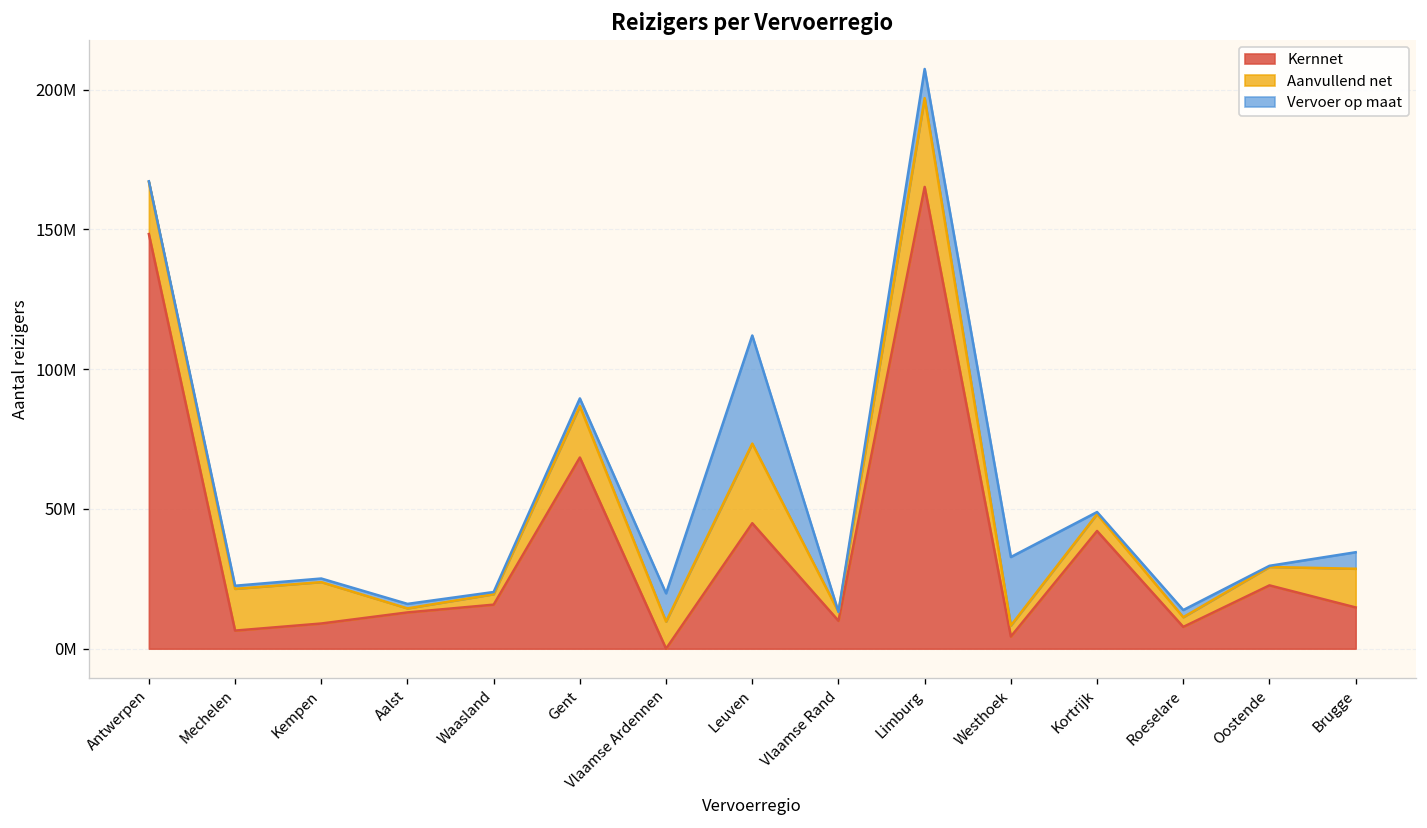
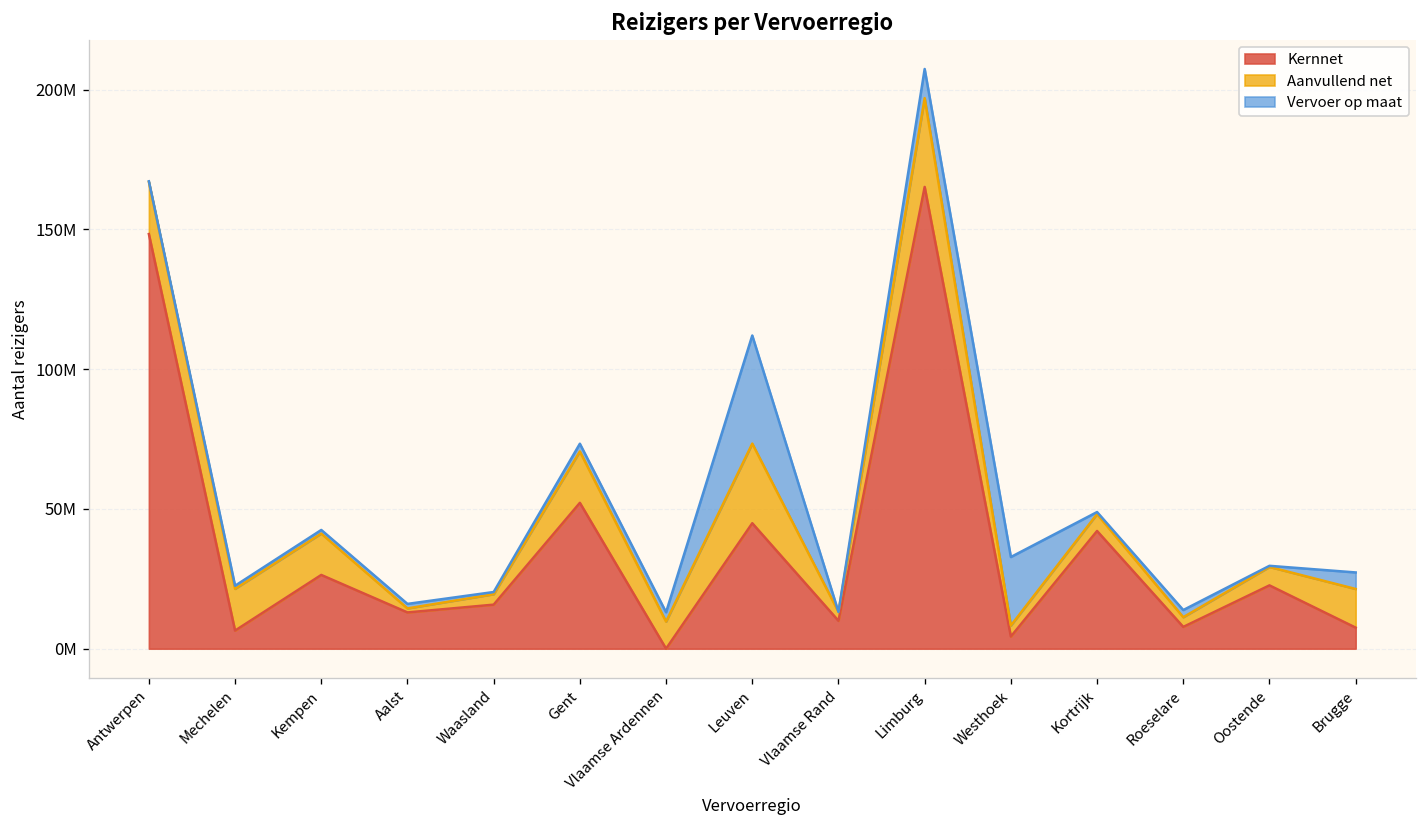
  {
    "Kernnet": {
      "Antwerpen": 148000000,
      "Mechelen": 6000000,
-     "Kempen": 9000000,
+     "Kempen": 26000000,
      "Aalst": 13000000,
      "Waasland": 16000000,
-     "Gent": 68000000,
+     "Gent": 52000000,
      "Vlaamse Ardennen": 0,
      "Leuven": 45000000,
      "Vlaamse Rand": 10000000,
      "Limburg": 165000000,
      "Westhoek": 4000000,
      "Kortrijk": 42000000,
      "Roeselare": 8000000,
      "Oostende": 23000000,
-     "Brugge": 15000000
+     "Brugge": 8000000
    },
    "Aanvullend net": {
      "Mechelen": 15000000,
      "Kempen": 15000000,
      "Aalst": 1000000,
      "Gent": 18000000,
      "Vlaamse Ardennen": 10000000,
      "Leuven": 28000000,
      "Limburg": 32000000,
      "Westhoek": 4000000,
      "Roeselare": 3000000,
      "Brugge": 14000000
    },
    "Vervoer op maat": {
      "Mechelen": 1000000,
      "Kempen": 1000000,
      "Aalst": 2000000,
      "Gent": 3000000,
-     "Vlaamse Ardennen": 10000000,
+     "Vlaamse Ardennen": 3000000,
      "Leuven": 39000000,
      "Limburg": 10000000,
      "Westhoek": 25000000,
      "Roeselare": 3000000,
      "Brugge": 6000000
    }
  }
